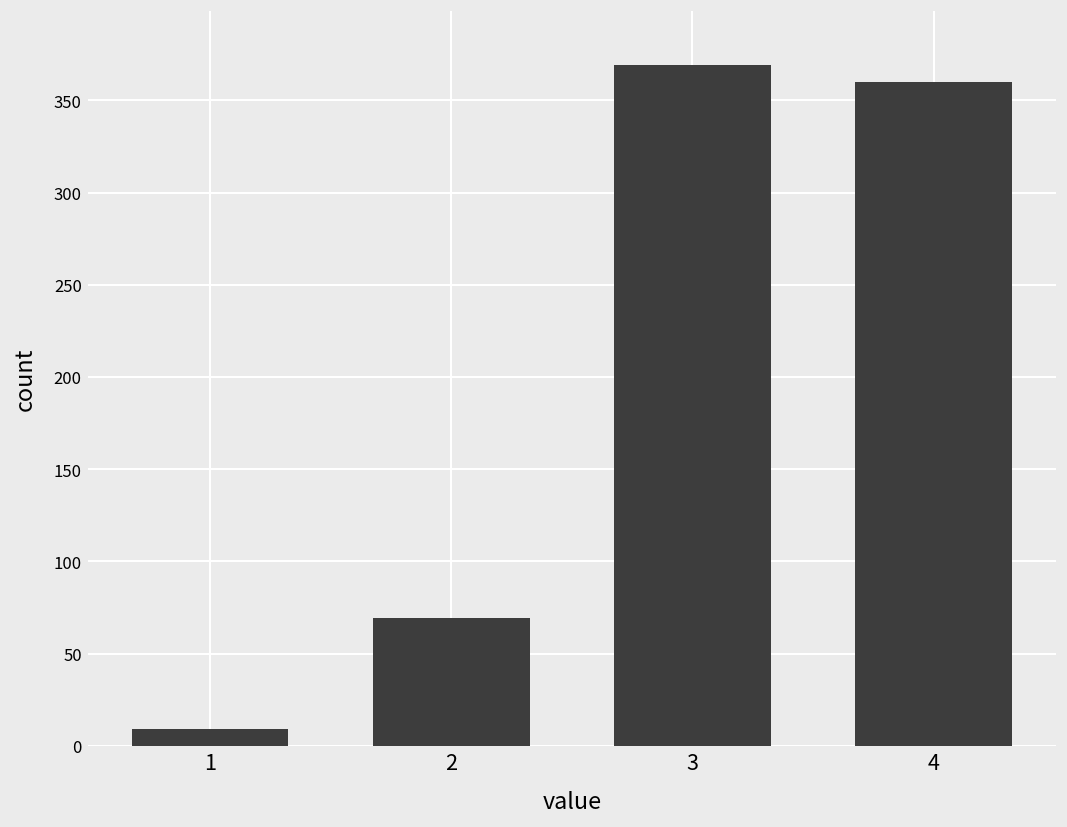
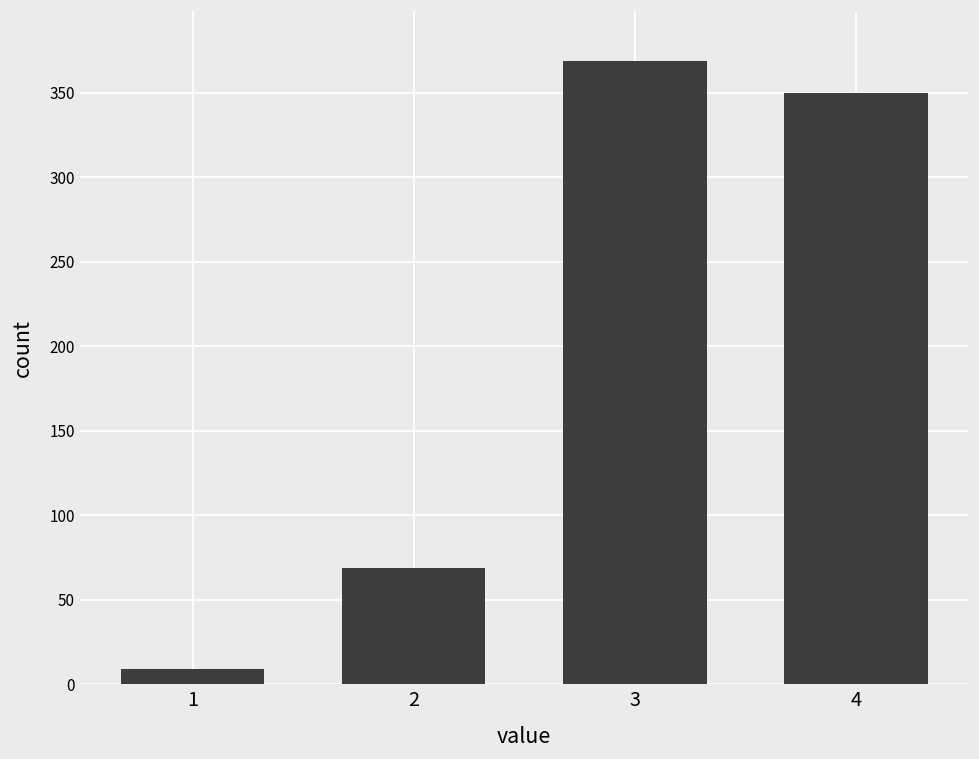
  {
    "1": 9,
    "2": 69,
    "3": 369,
-   "4": 360
+   "4": 350
  }
